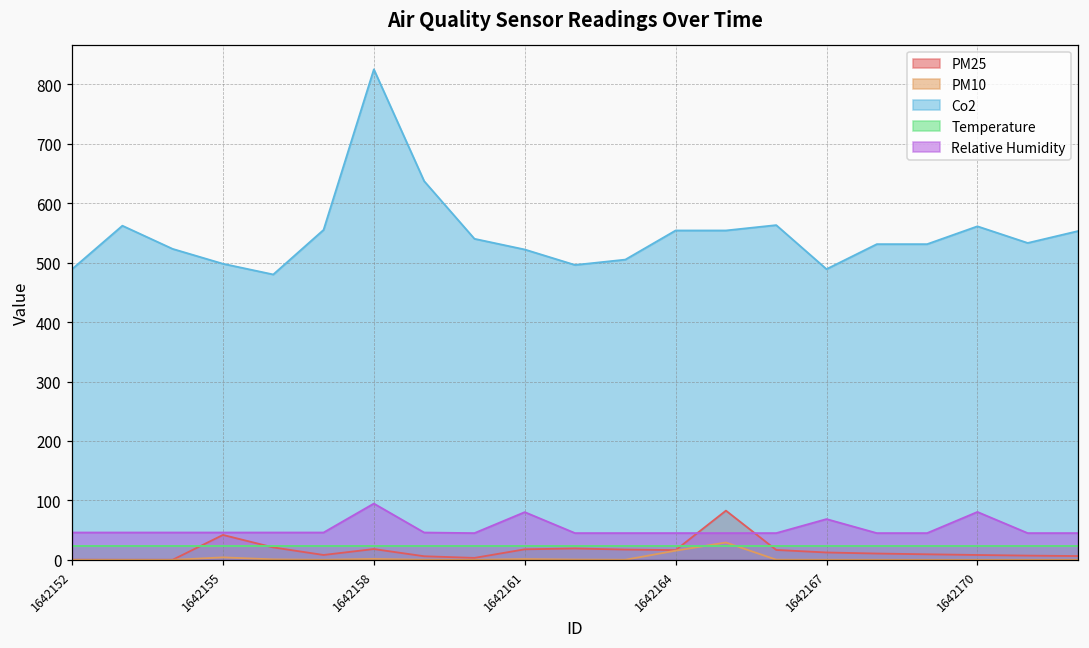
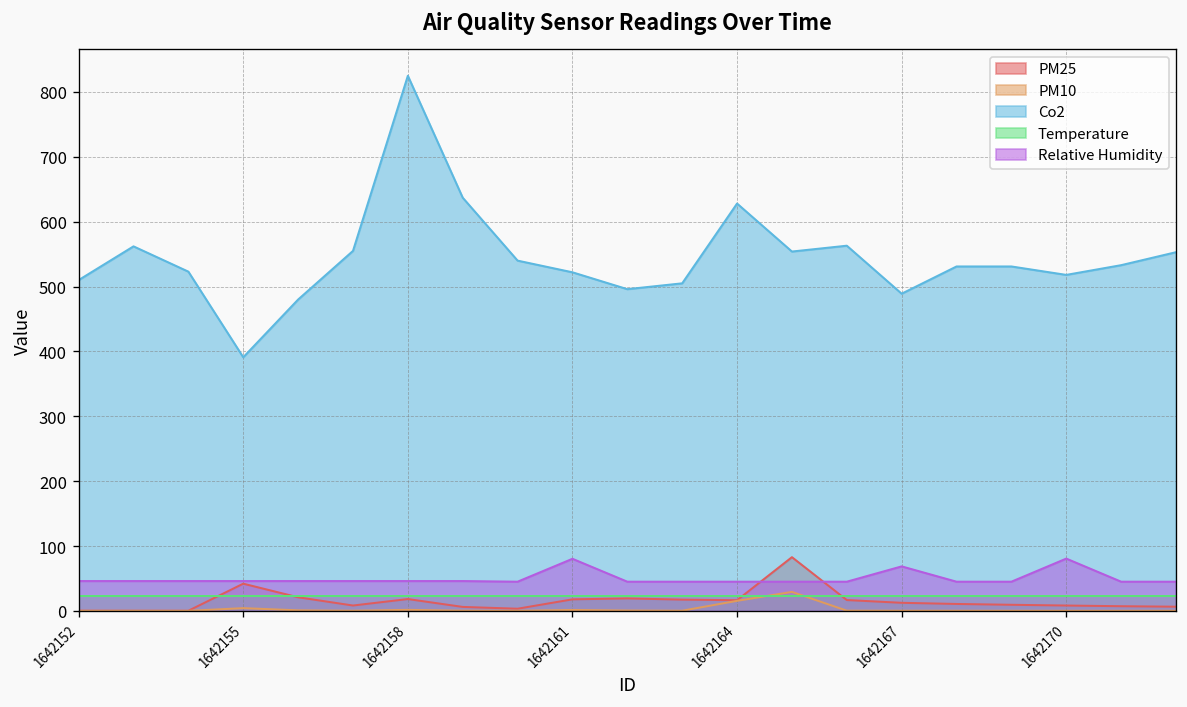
  {
    "Co2": {
-     "1642152": 490,
-     "1642155": 500,
+     "1642152": 510,
+     "1642155": 390,
      "1642158": 830,
      "1642161": 520,
-     "1642164": 550,
+     "1642164": 630,
      "1642167": 490,
-     "1642170": 560
+     "1642170": 520
    },
    "Temperature": {
      "1642152": 20,
      "1642155": 20,
      "1642158": 20,
      "1642161": 20,
      "1642164": 20,
      "1642167": 20,
      "1642170": 20
    },
    "Relative Humidity": {
      "1642152": 50,
-     "1642158": 90,
+     "1642158": 50,
      "1642161": 80,
      "1642164": 50,
      "1642167": 70,
      "1642170": 80
    }
  }
